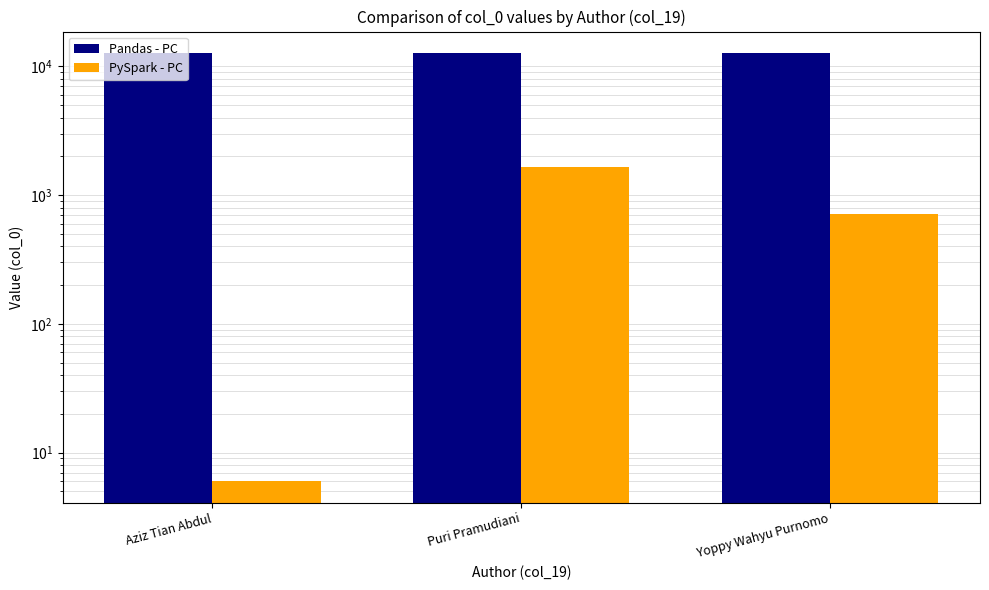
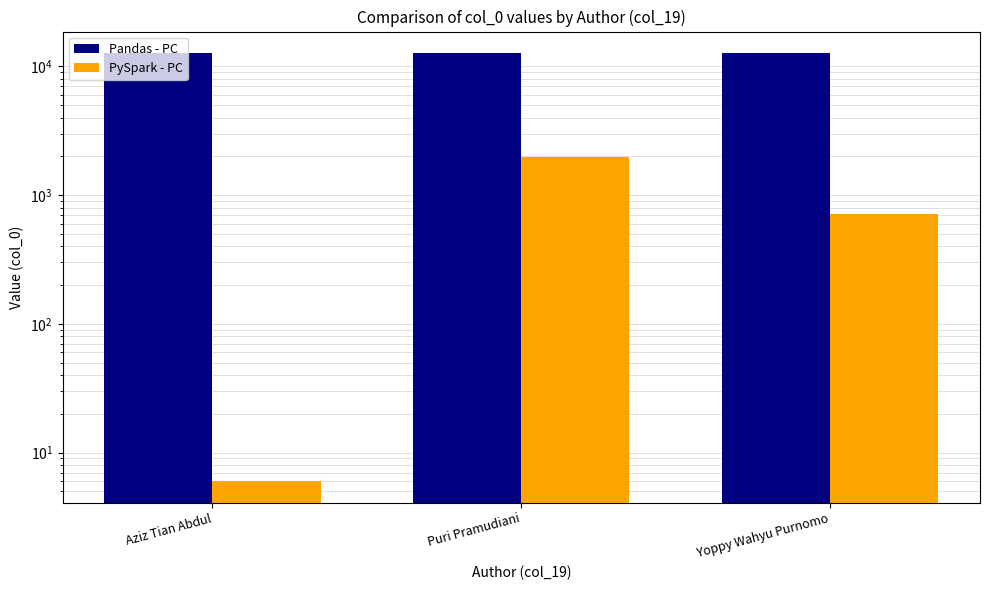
  {
    "Pandas - PC": {
      "Puri Pramudiani": 13000,
      "Yoppy Wahyu Purnomo": 13000
    },
    "PySpark - PC": {
      "Aziz Tian Abdul": 6,
-     "Puri Pramudiani": 1700,
+     "Puri Pramudiani": 2000,
      "Yoppy Wahyu Purnomo": 700
    }
  }
